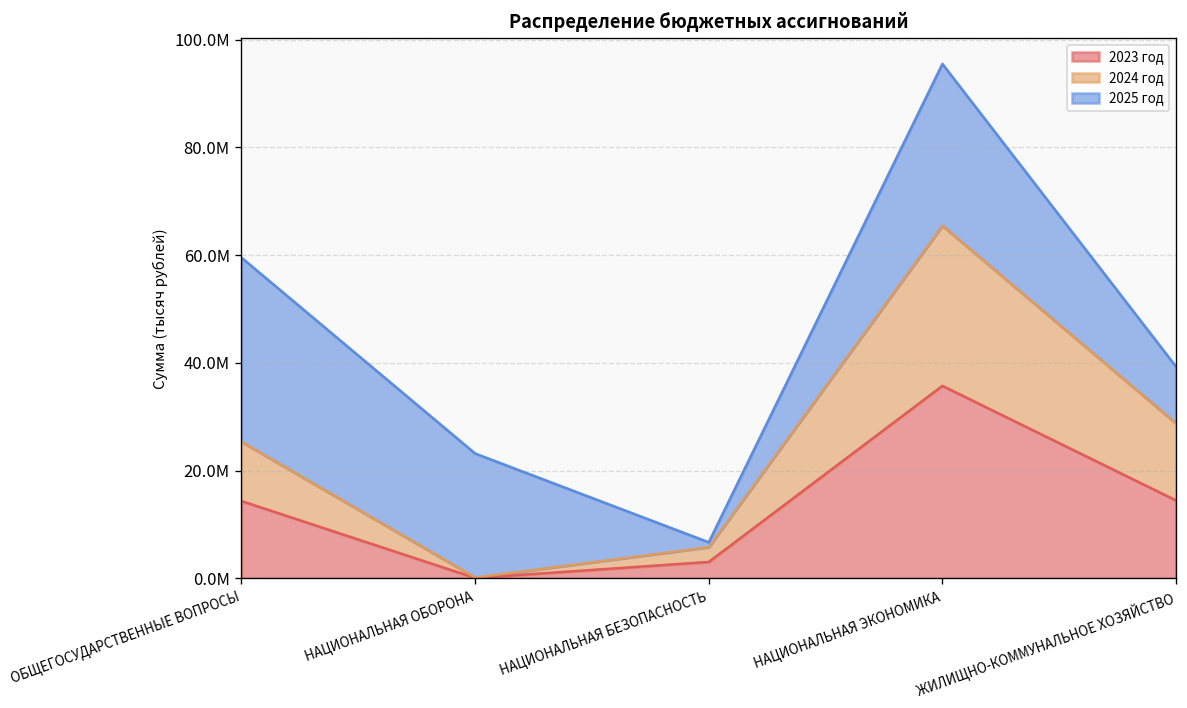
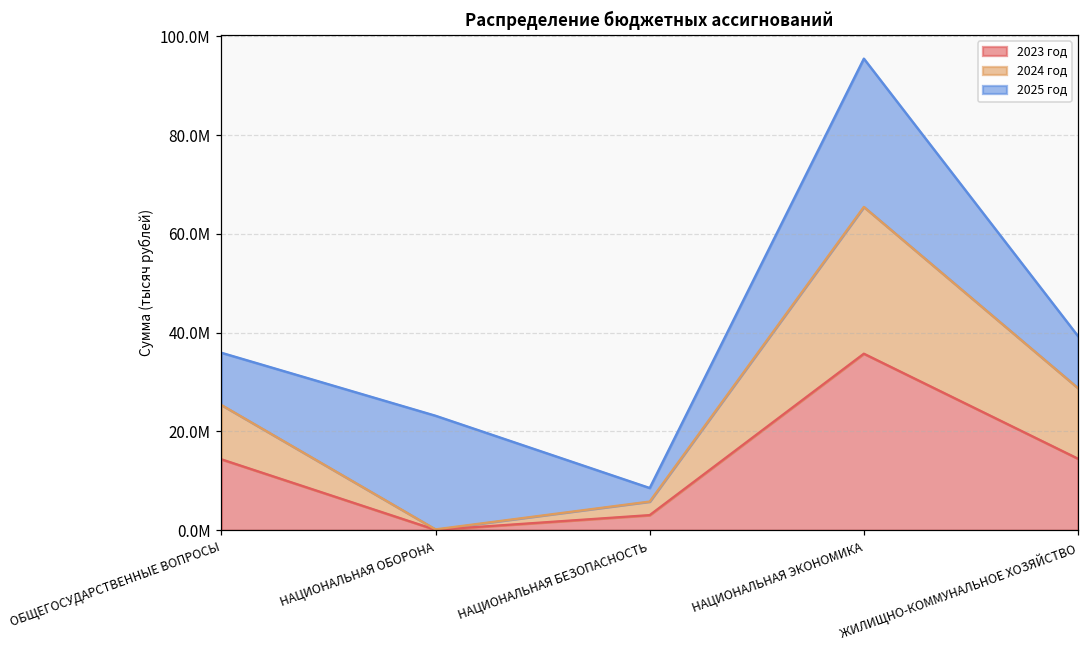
  {
    "2025 год": {
-     "ОБЩЕГОСУДАРСТВЕННЫЕ ВОПРОСЫ": 34000000,
+     "ОБЩЕГОСУДАРСТВЕННЫЕ ВОПРОСЫ": 11000000,
      "НАЦИОНАЛЬНАЯ ОБОРОНА": 23000000,
-     "НАЦИОНАЛЬНАЯ БЕЗОПАСНОСТЬ": 1000000,
+     "НАЦИОНАЛЬНАЯ БЕЗОПАСНОСТЬ": 3000000,
      "НАЦИОНАЛЬНАЯ ЭКОНОМИКА": 30000000,
      "ЖИЛИЩНО-КОММУНАЛЬНОЕ ХОЗЯЙСТВО": 11000000
    }
  }
